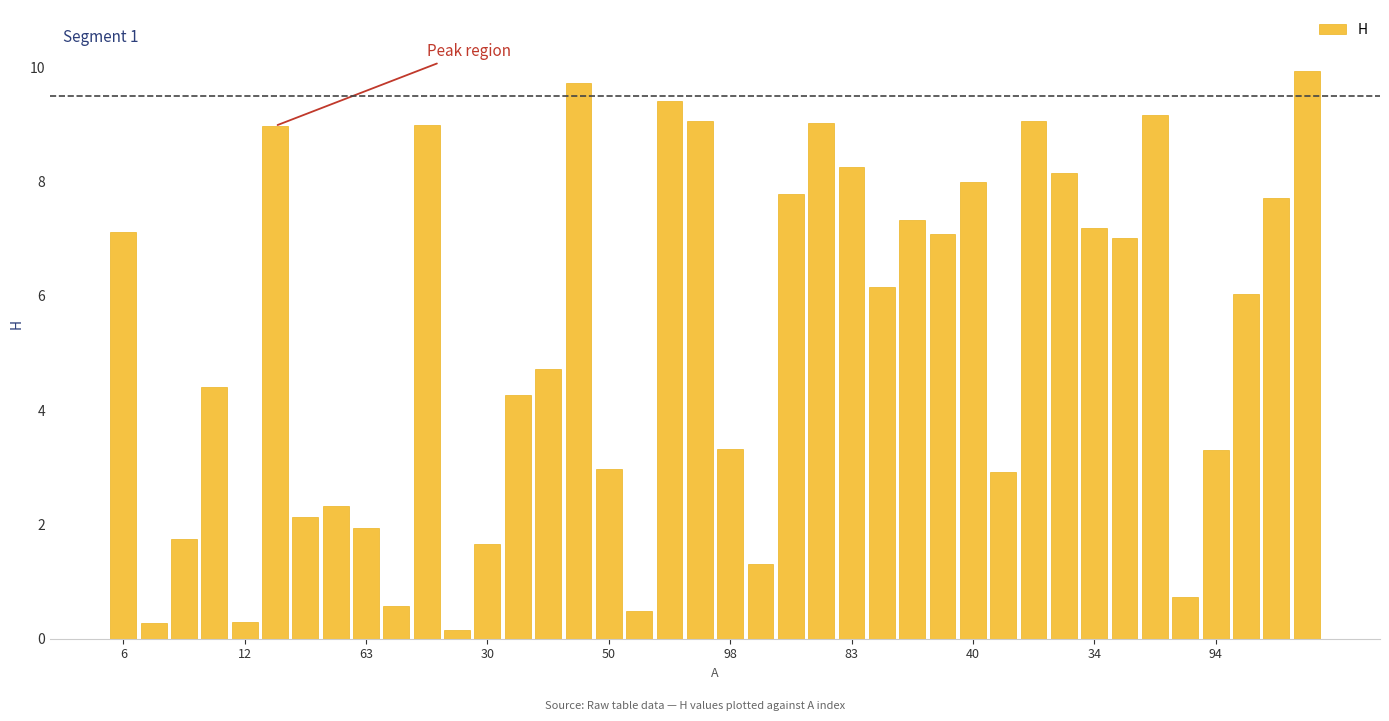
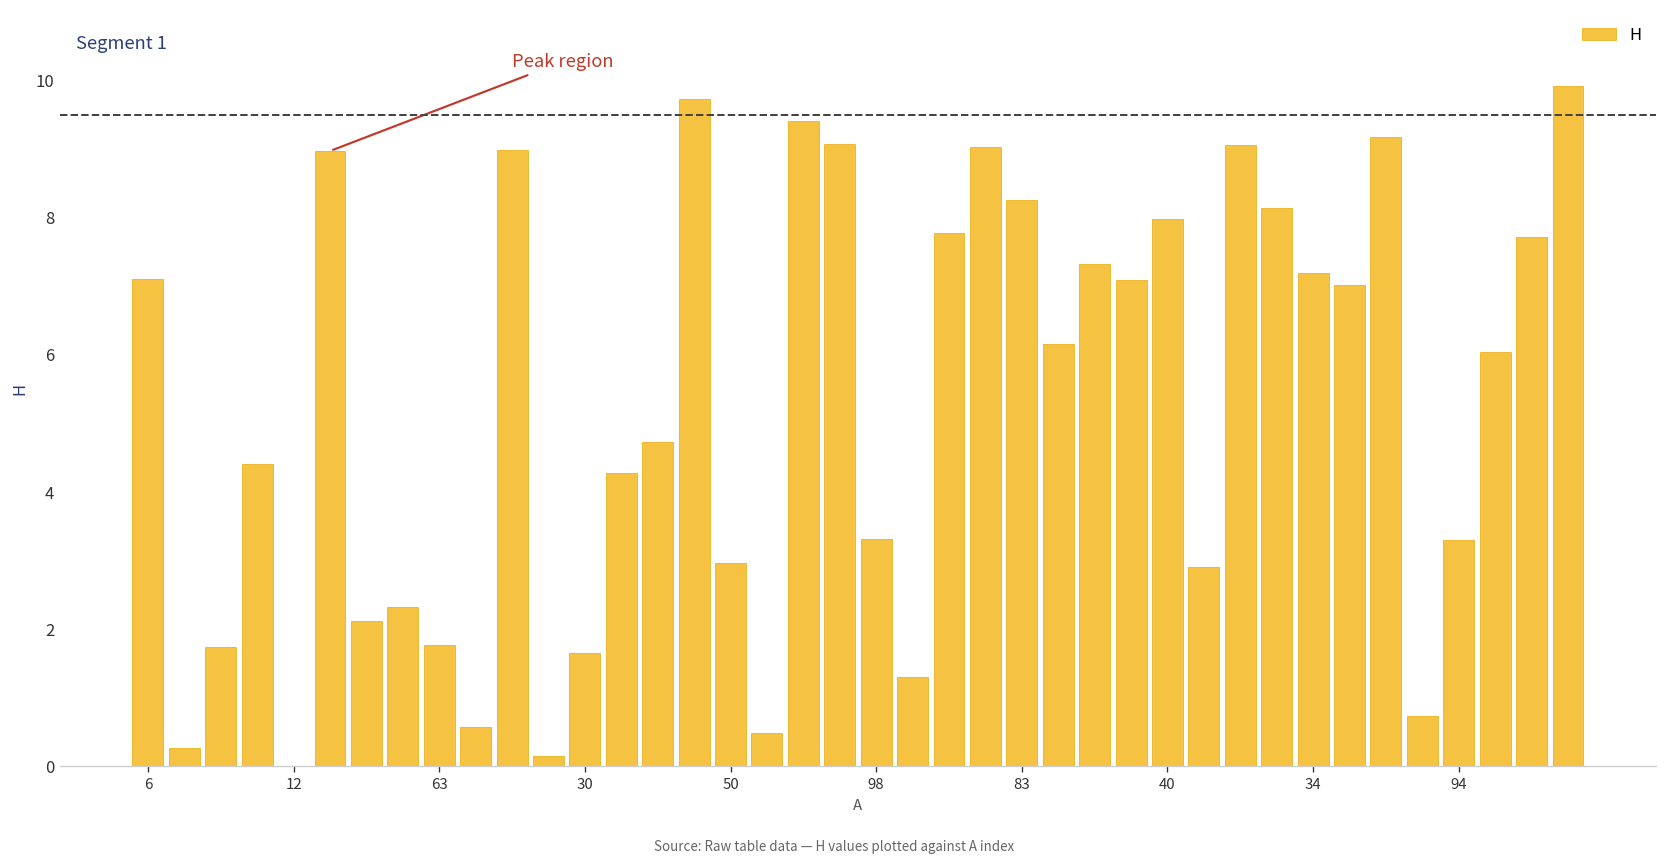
  {
-   "12": 0.3,
-   "63": 1.9,
+   "12": 0.0,
+   "63": 1.8,
    "50": 3.0,
    "98": 3.3,
    "83": 8.3,
    "40": 8.0,
    "94": 3.3
  }
